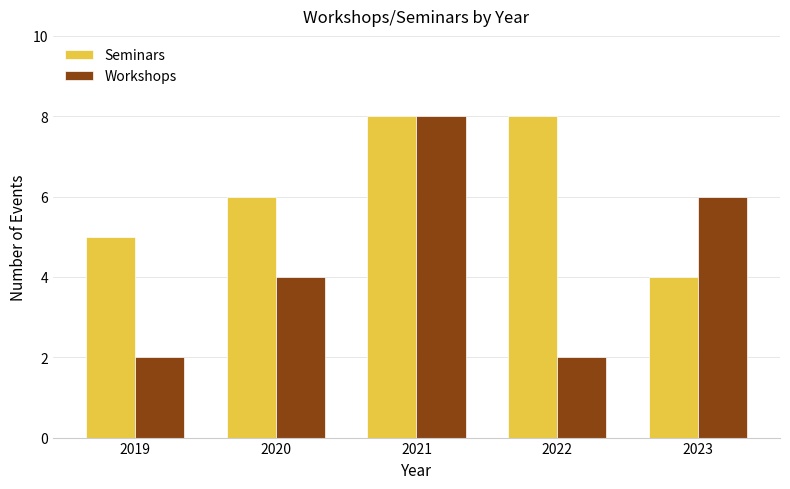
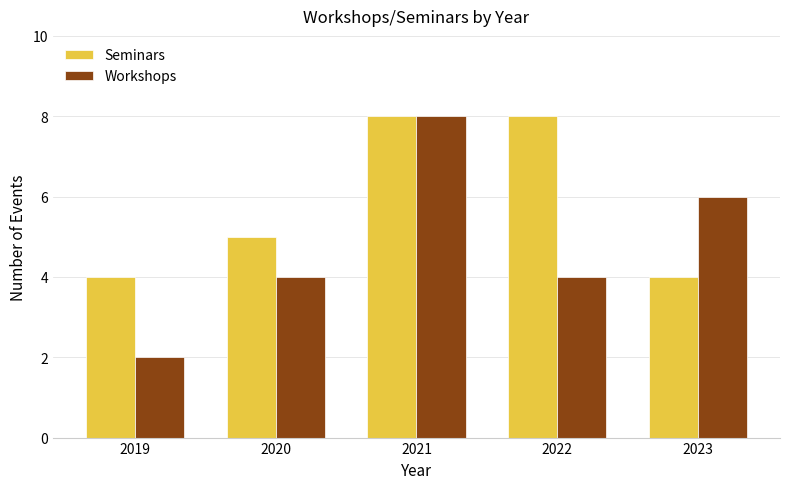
  {
    "Seminars": {
-     "2019": 5,
-     "2020": 6,
+     "2019": 4,
+     "2020": 5,
      "2021": 8,
      "2022": 8,
      "2023": 4
    },
    "Workshops": {
      "2019": 2,
      "2020": 4,
      "2021": 8,
-     "2022": 2,
+     "2022": 4,
      "2023": 6
    }
  }
